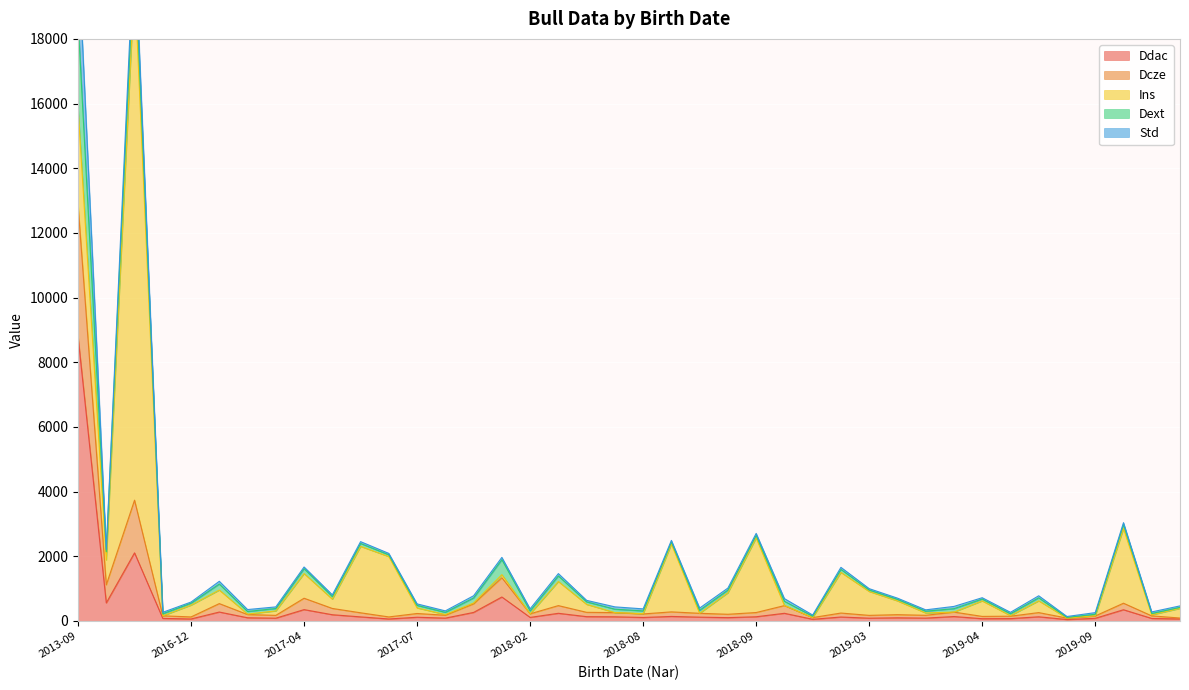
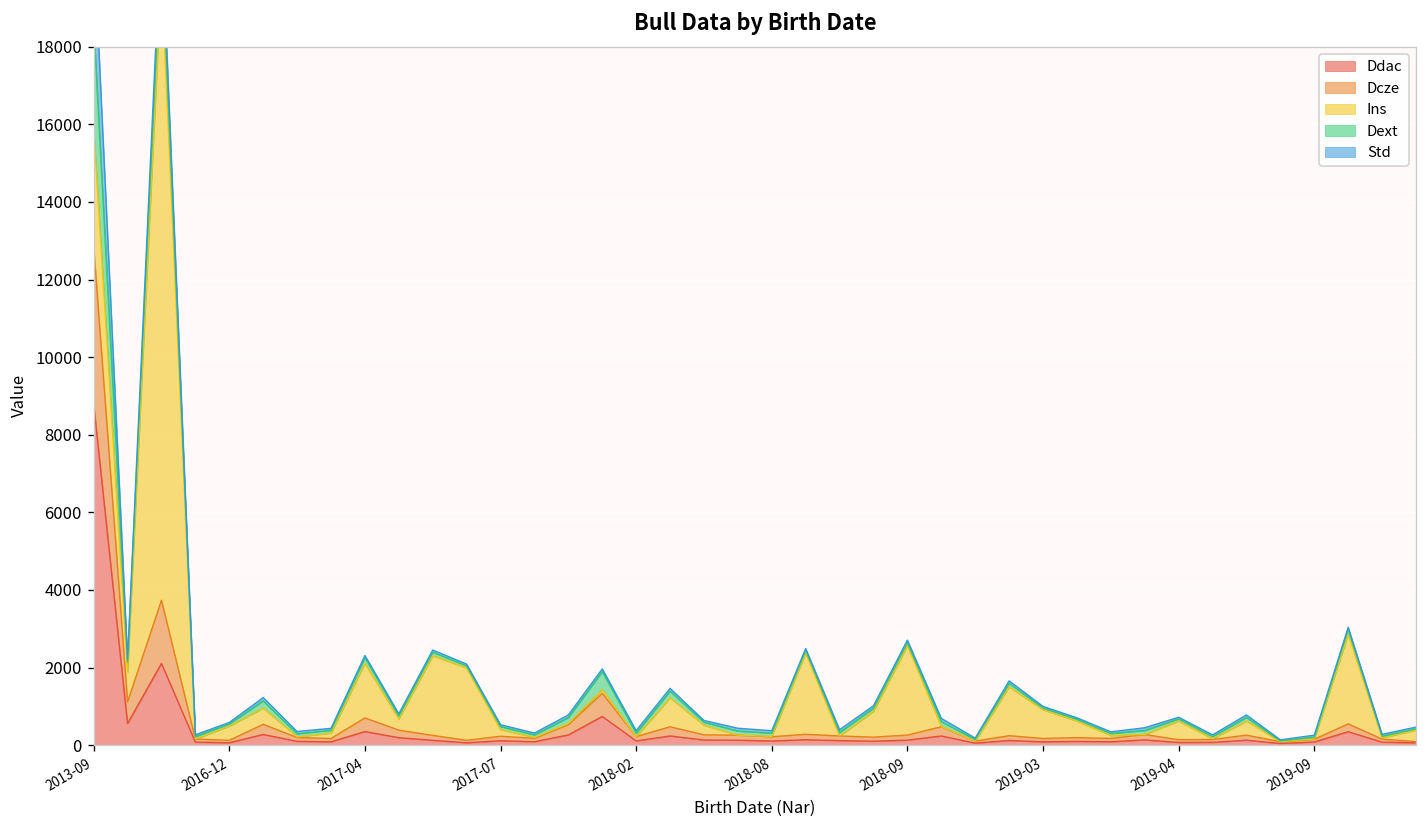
  {
    "Ins": {
      "2013-09": 3000,
-     "2017-04": 800,
+     "2017-04": 1400,
      "2018-09": 2300
    }
  }
